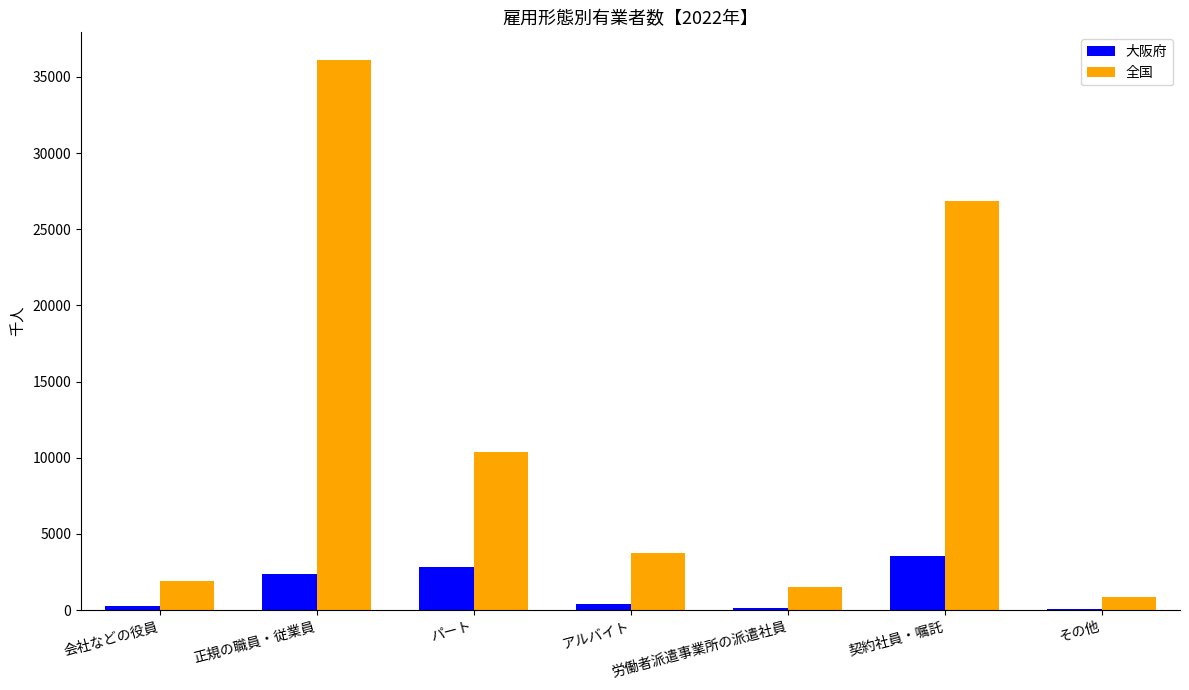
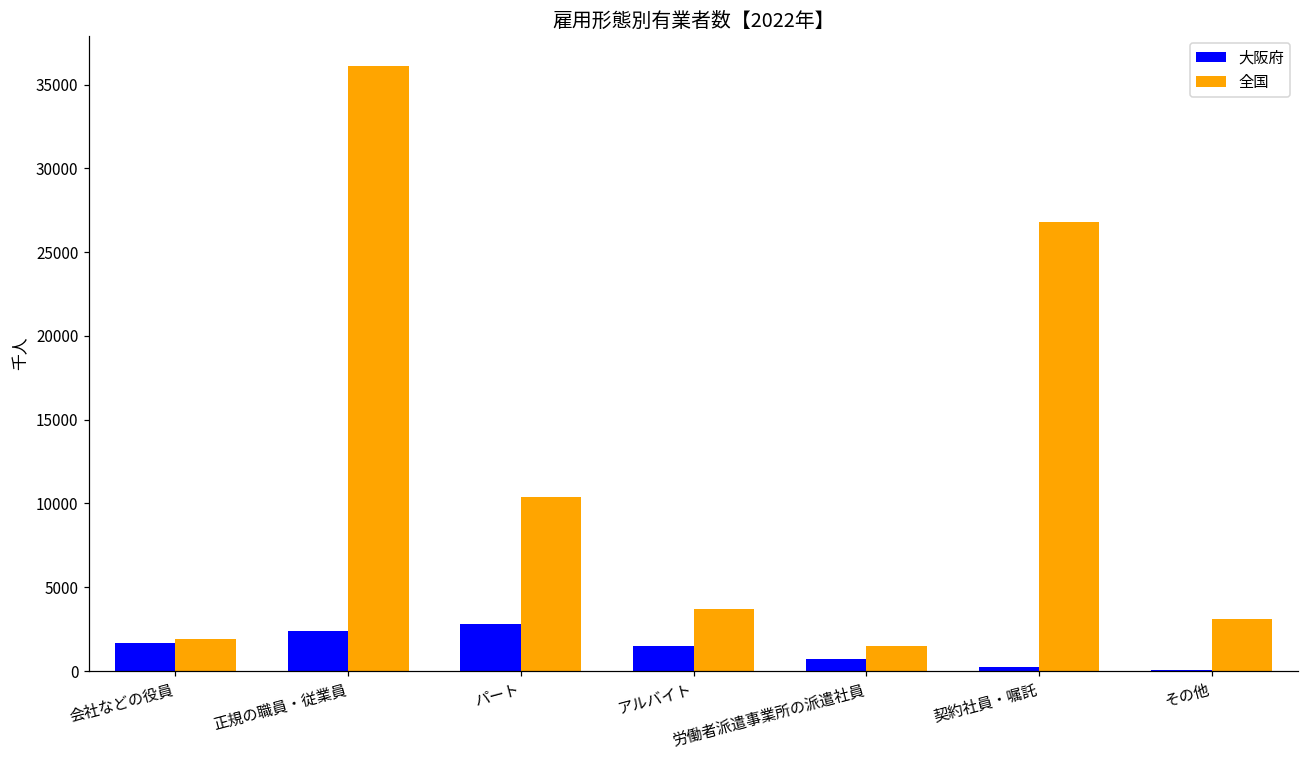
  {
    "大阪府": {
-     "会社などの役員": 300,
+     "会社などの役員": 1700,
      "正規の職員・従業員": 2400,
      "パート": 2800,
-     "アルバイト": 400,
-     "労働者派遣事業所の派遣社員": 100,
-     "契約社員・嘱託": 3600
+     "アルバイト": 1500,
+     "労働者派遣事業所の派遣社員": 700,
+     "契約社員・嘱託": 300
    },
    "全国": {
      "会社などの役員": 1900,
      "正規の職員・従業員": 36100,
      "パート": 10400,
      "アルバイト": 3700,
      "労働者派遣事業所の派遣社員": 1500,
      "契約社員・嘱託": 26800,
-     "その他": 900
+     "その他": 3100
    }
  }
